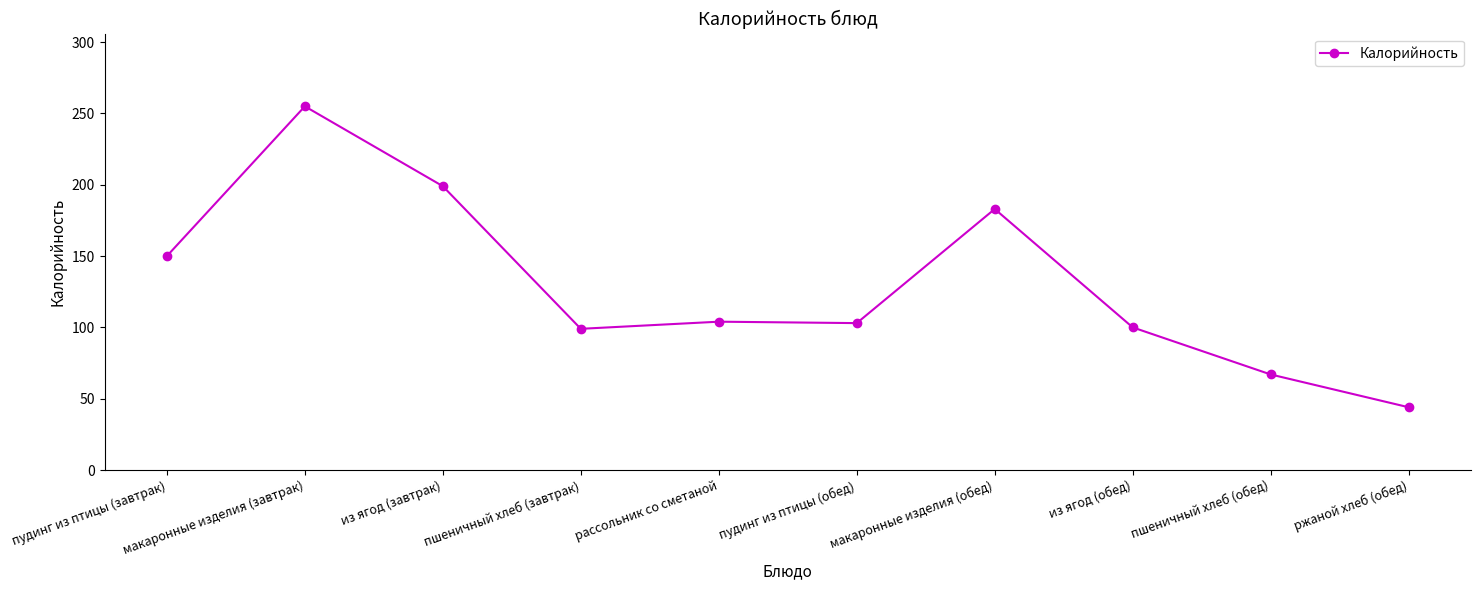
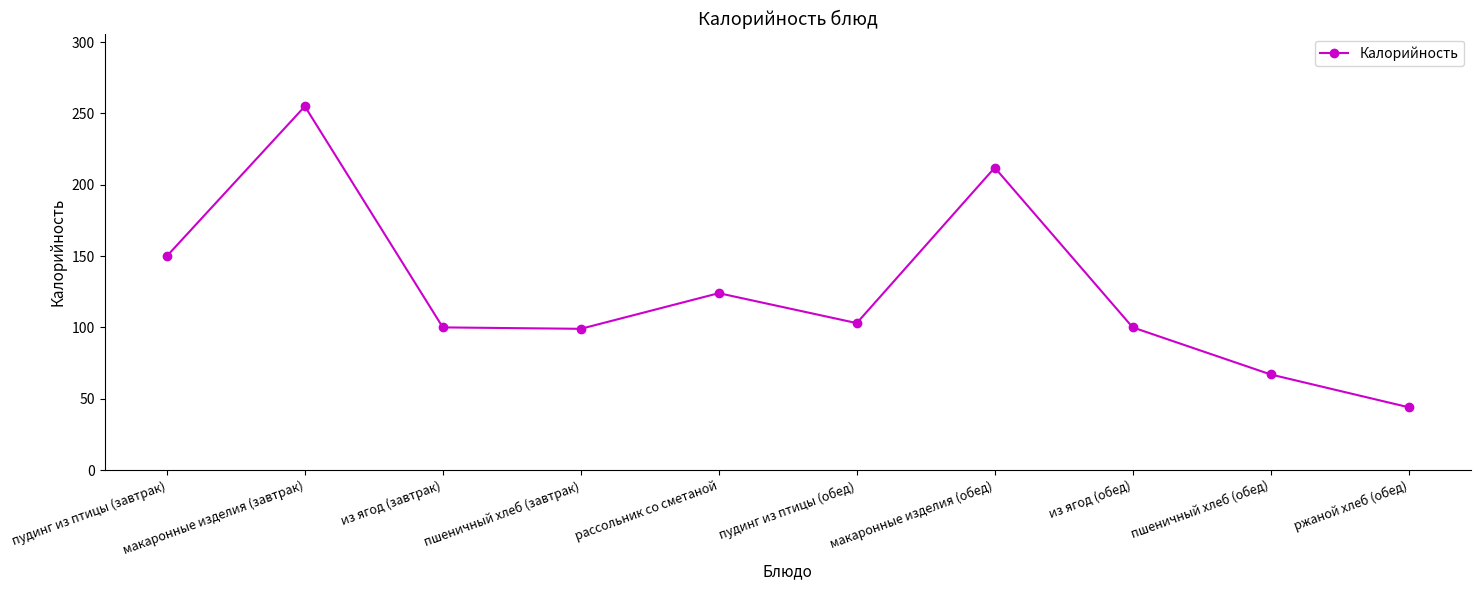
  {
    "пудинг из птицы (завтрак)": 150,
    "макаронные изделия (завтрак)": 255,
-   "из ягод (завтрак)": 199,
+   "из ягод (завтрак)": 100,
    "пшеничный хлеб (завтрак)": 99,
-   "рассольник со сметаной": 104,
+   "рассольник со сметаной": 124,
    "пудинг из птицы (обед)": 103,
-   "макаронные изделия (обед)": 183,
+   "макаронные изделия (обед)": 212,
    "из ягод (обед)": 100,
    "пшеничный хлеб (обед)": 67,
    "ржаной хлеб (обед)": 44
  }
